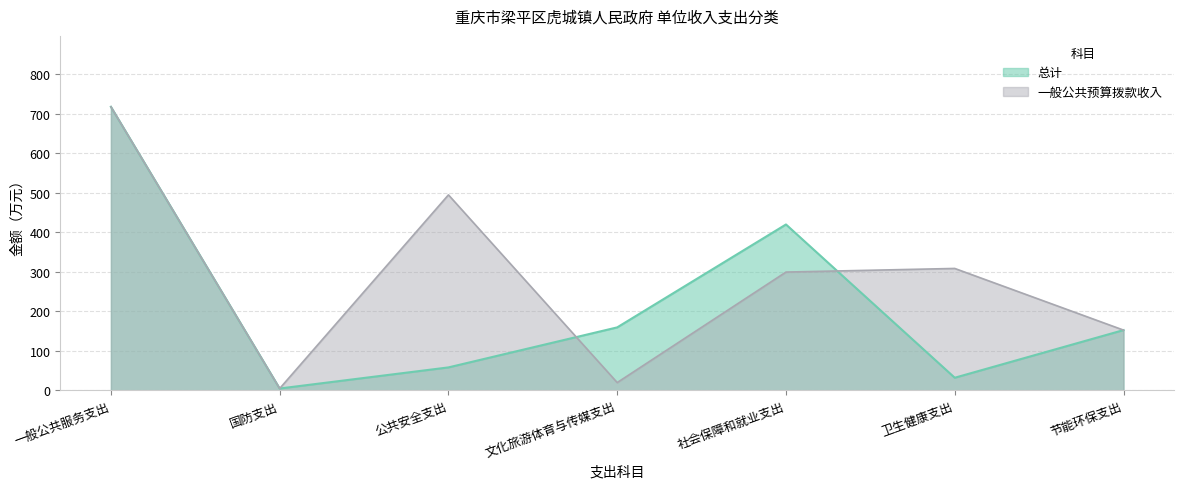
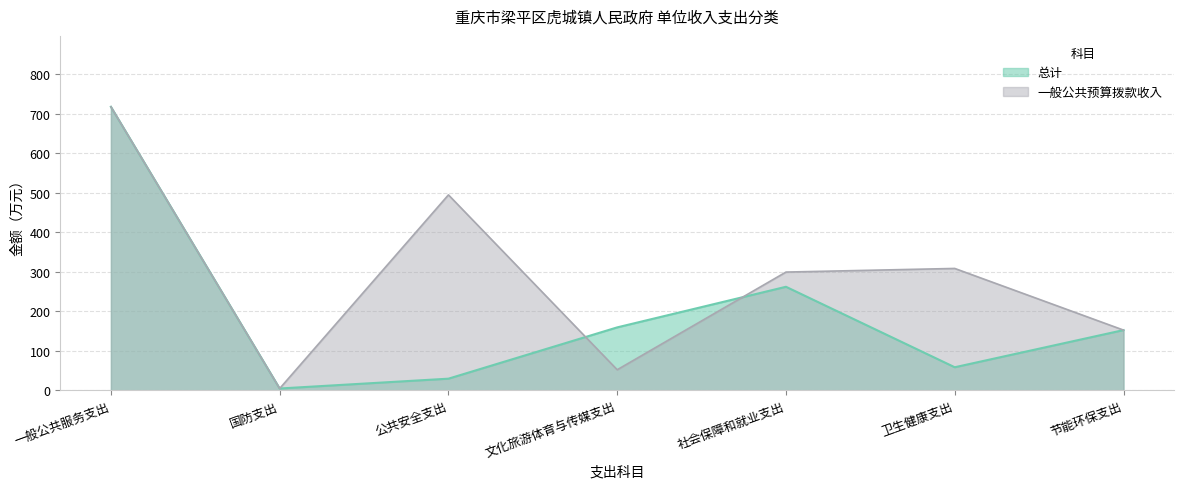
  {
    "总计": {
-     "公共安全支出": 60,
+     "公共安全支出": 30,
      "文化旅游体育与传媒支出": 160,
-     "社会保障和就业支出": 420,
-     "卫生健康支出": 30
+     "社会保障和就业支出": 260,
+     "卫生健康支出": 60
    },
    "一般公共预算拨款收入": {
      "公共安全支出": 490,
-     "文化旅游体育与传媒支出": 20,
+     "文化旅游体育与传媒支出": 50,
      "社会保障和就业支出": 300,
      "卫生健康支出": 310
    }
  }
